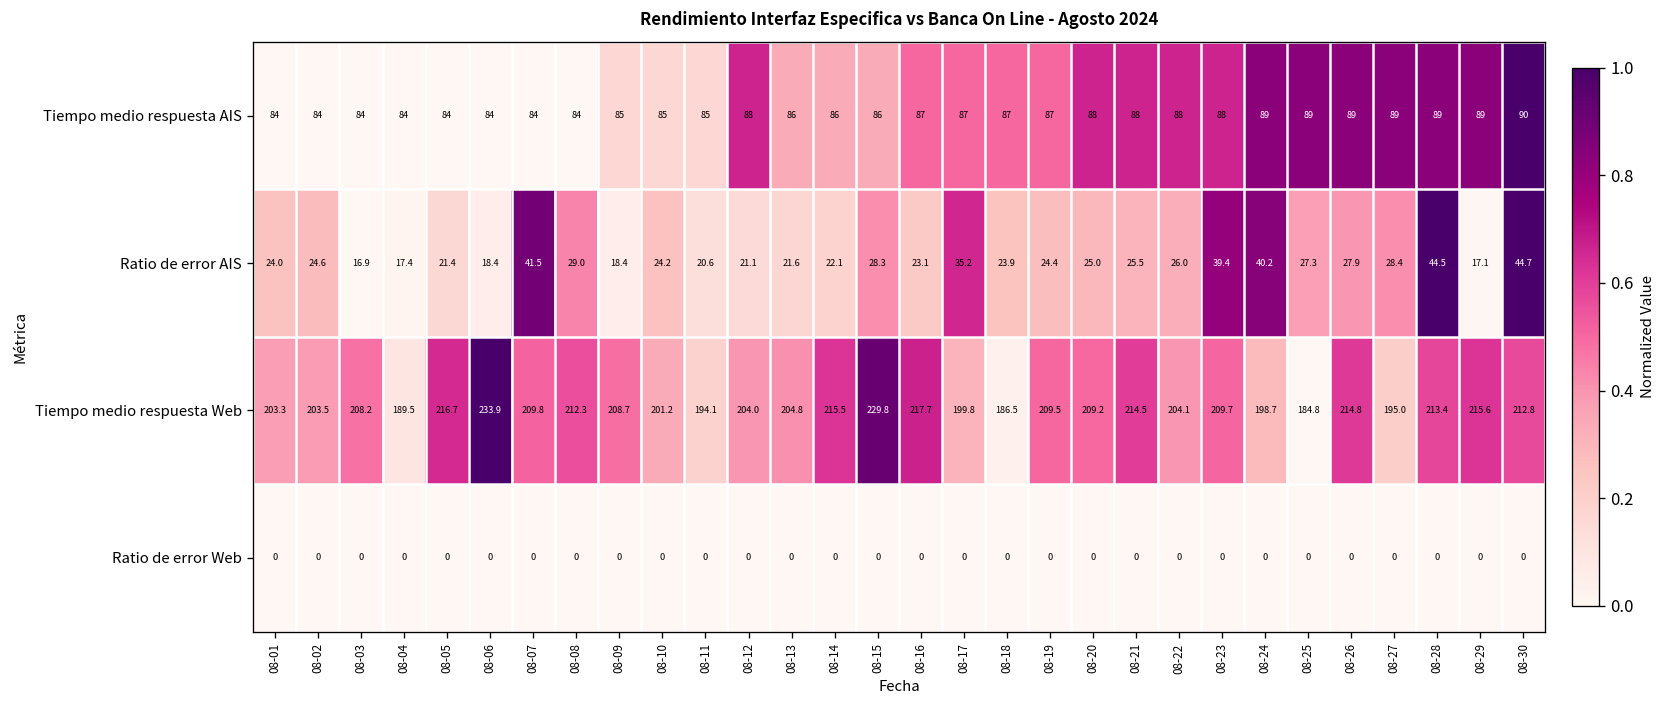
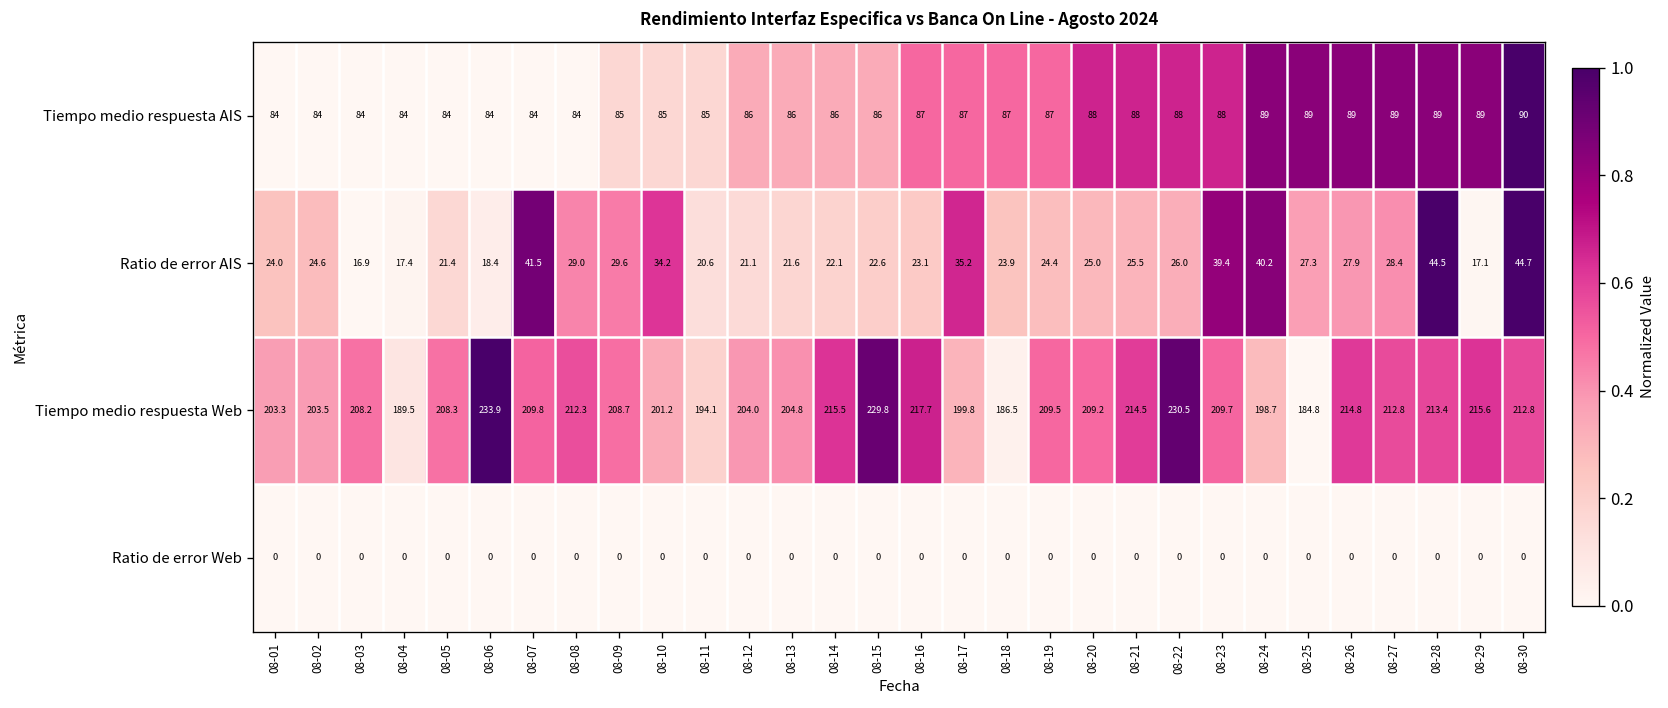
  {
    "Tiempo medio respuesta AIS": {
      "08-01": 84,
      "08-02": 84,
      "08-03": 84,
      "08-04": 84,
      "08-05": 84,
      "08-06": 84,
      "08-07": 84,
      "08-08": 84,
      "08-09": 85,
      "08-10": 85,
      "08-11": 85,
-     "08-12": 88,
+     "08-12": 86,
      "08-13": 86,
      "08-14": 86,
      "08-15": 86,
      "08-16": 87,
      "08-17": 87,
      "08-18": 87,
      "08-19": 87,
      "08-20": 88,
      "08-21": 88,
      "08-22": 88,
      "08-23": 88,
      "08-24": 89,
      "08-25": 89,
      "08-26": 89,
      "08-27": 89,
      "08-28": 89,
      "08-29": 89,
      "08-30": 90
    },
    "Ratio de error AIS": {
      "08-01": 24.0,
      "08-02": 24.6,
      "08-03": 16.9,
      "08-04": 17.4,
      "08-05": 21.4,
      "08-06": 18.4,
      "08-07": 41.5,
      "08-08": 29.0,
-     "08-09": 18.4,
-     "08-10": 24.2,
+     "08-09": 29.6,
+     "08-10": 34.2,
      "08-11": 20.6,
      "08-12": 21.1,
      "08-13": 21.6,
      "08-14": 22.1,
-     "08-15": 28.3,
+     "08-15": 22.6,
      "08-16": 23.1,
      "08-17": 35.2,
      "08-18": 23.9,
      "08-19": 24.4,
      "08-20": 25.0,
      "08-21": 25.5,
      "08-22": 26.0,
      "08-23": 39.4,
      "08-24": 40.2,
      "08-25": 27.3,
      "08-26": 27.9,
      "08-27": 28.4,
      "08-28": 44.5,
      "08-29": 17.1,
      "08-30": 44.7
    },
    "Tiempo medio respuesta Web": {
      "08-01": 203.3,
      "08-02": 203.5,
      "08-03": 208.2,
      "08-04": 189.5,
-     "08-05": 216.7,
+     "08-05": 208.3,
      "08-06": 233.9,
      "08-07": 209.8,
      "08-08": 212.3,
      "08-09": 208.7,
      "08-10": 201.2,
      "08-11": 194.1,
      "08-12": 204.0,
      "08-13": 204.8,
      "08-14": 215.5,
      "08-15": 229.8,
      "08-16": 217.7,
      "08-17": 199.8,
      "08-18": 186.5,
      "08-19": 209.5,
      "08-20": 209.2,
      "08-21": 214.5,
-     "08-22": 204.1,
+     "08-22": 230.5,
      "08-23": 209.7,
      "08-24": 198.7,
      "08-25": 184.8,
      "08-26": 214.8,
-     "08-27": 195.0,
+     "08-27": 212.8,
      "08-28": 213.4,
      "08-29": 215.6,
      "08-30": 212.8
    },
    "Ratio de error Web": {
      "08-01": 0,
      "08-02": 0,
      "08-03": 0,
      "08-04": 0,
      "08-05": 0,
      "08-06": 0,
      "08-07": 0,
      "08-08": 0,
      "08-09": 0,
      "08-10": 0,
      "08-11": 0,
      "08-12": 0,
      "08-13": 0,
      "08-14": 0,
      "08-15": 0,
      "08-16": 0,
      "08-17": 0,
      "08-18": 0,
      "08-19": 0,
      "08-20": 0,
      "08-21": 0,
      "08-22": 0,
      "08-23": 0,
      "08-24": 0,
      "08-25": 0,
      "08-26": 0,
      "08-27": 0,
      "08-28": 0,
      "08-29": 0,
      "08-30": 0
    }
  }
